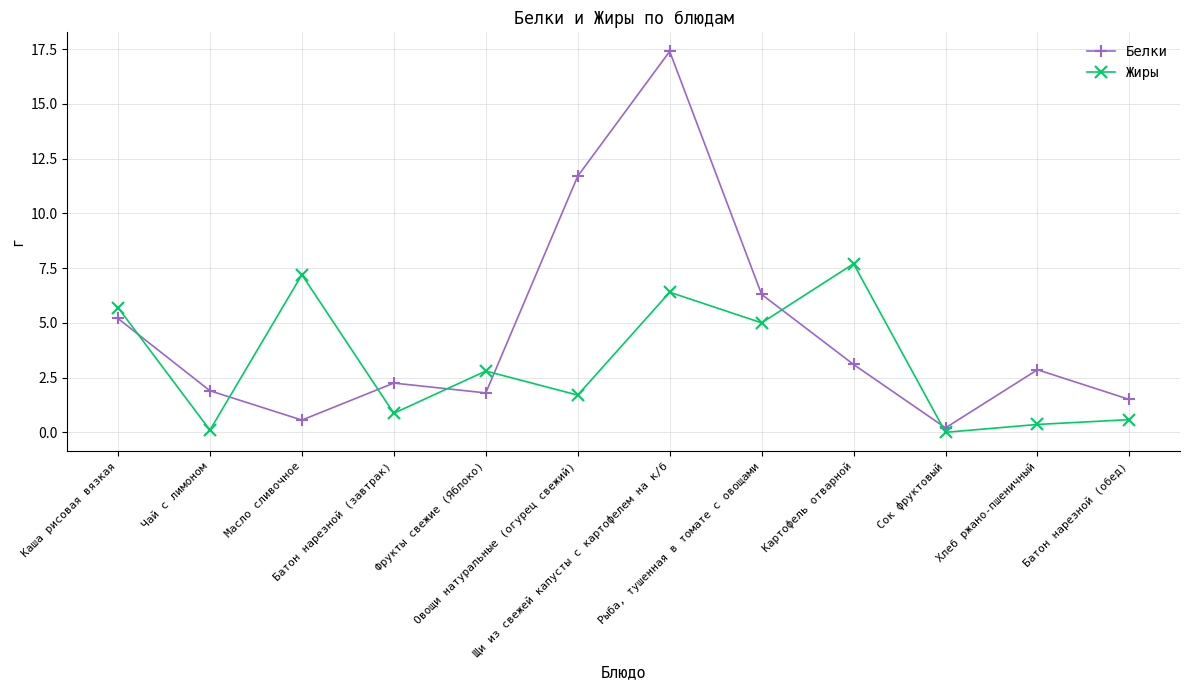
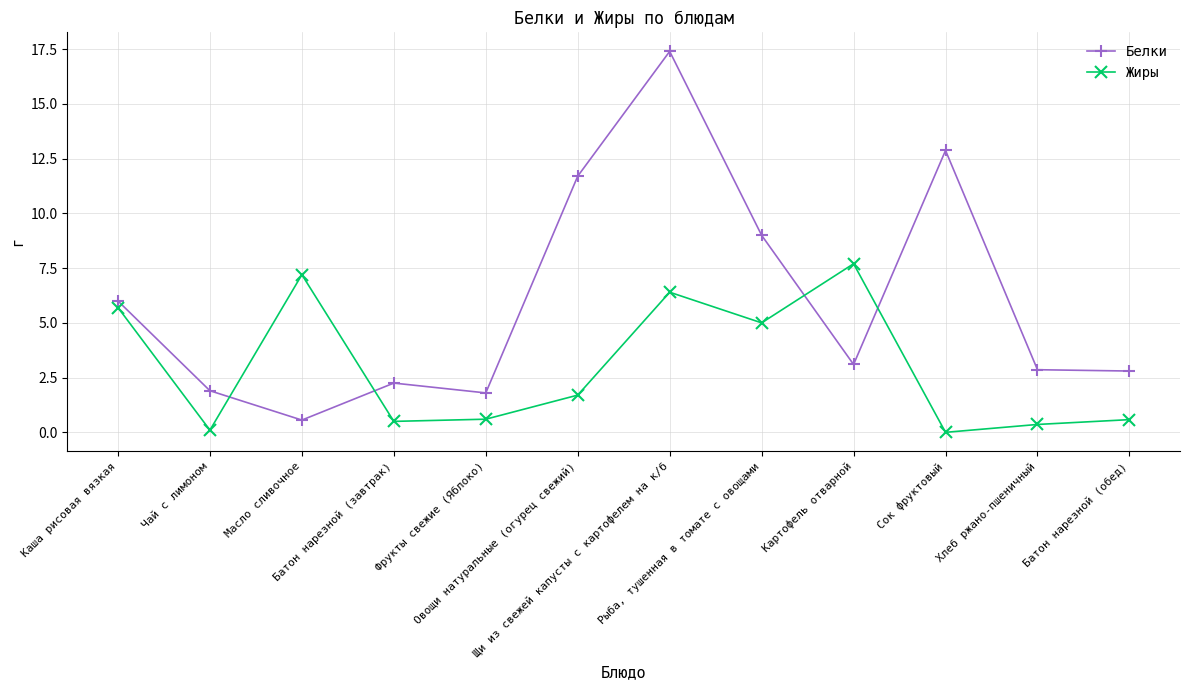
  {
    "Белки": {
-     "Каша рисовая вязкая": 5.2,
+     "Каша рисовая вязкая": 6.0,
      "Чай с лимоном": 1.9,
      "Масло сливочное": 0.6,
      "Батон нарезной (завтрак)": 2.3,
      "Фрукты свежие (Яблоко)": 1.8,
      "Овощи натуральные (огурец свежий)": 11.7,
      "Щи из свежей капусты с картофелем на к/б": 17.4,
-     "Рыба, тушенная в томате с овощами": 6.3,
+     "Рыба, тушенная в томате с овощами": 9.0,
      "Картофель отварной": 3.1,
-     "Сок фруктовый": 0.2,
+     "Сок фруктовый": 12.9,
      "Хлеб ржано-пшеничный": 2.9,
-     "Батон нарезной (обед)": 1.5
+     "Батон нарезной (обед)": 2.8
    },
    "Жиры": {
      "Каша рисовая вязкая": 5.7,
      "Чай с лимоном": 0.1,
      "Масло сливочное": 7.2,
-     "Батон нарезной (завтрак)": 0.9,
-     "Фрукты свежие (Яблоко)": 2.8,
+     "Батон нарезной (завтрак)": 0.5,
+     "Фрукты свежие (Яблоко)": 0.6,
      "Овощи натуральные (огурец свежий)": 1.7,
      "Щи из свежей капусты с картофелем на к/б": 6.4,
      "Рыба, тушенная в томате с овощами": 5.0,
      "Картофель отварной": 7.7,
      "Сок фруктовый": 0.0,
      "Хлеб ржано-пшеничный": 0.4,
      "Батон нарезной (обед)": 0.6
    }
  }
